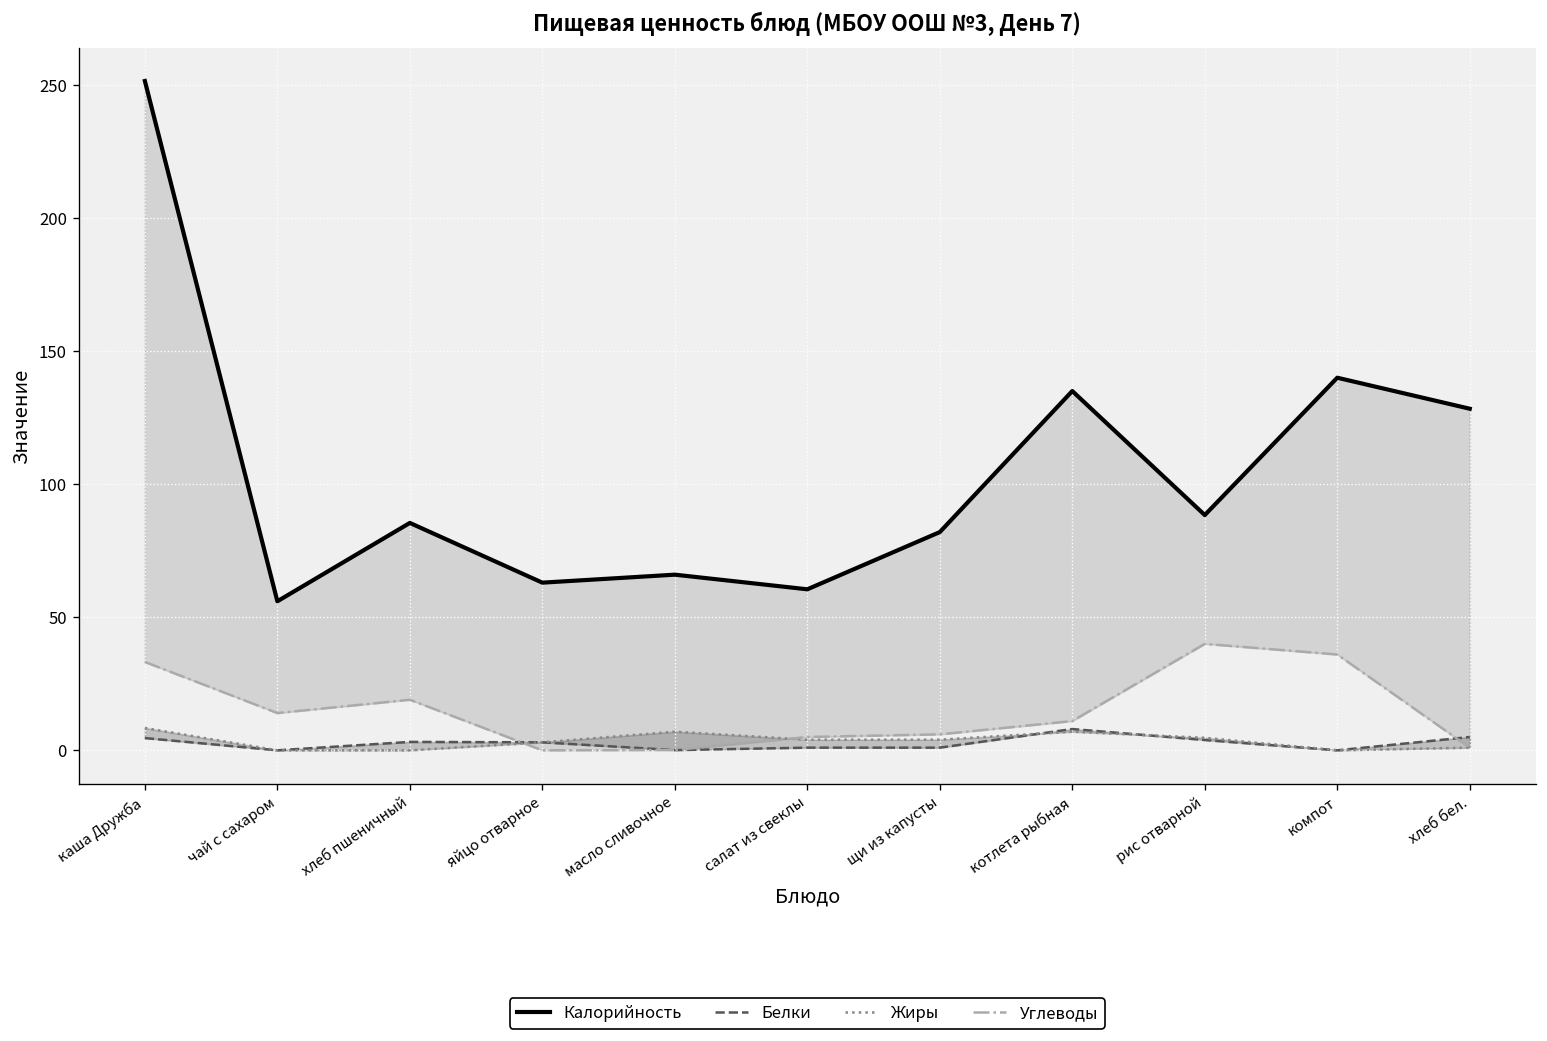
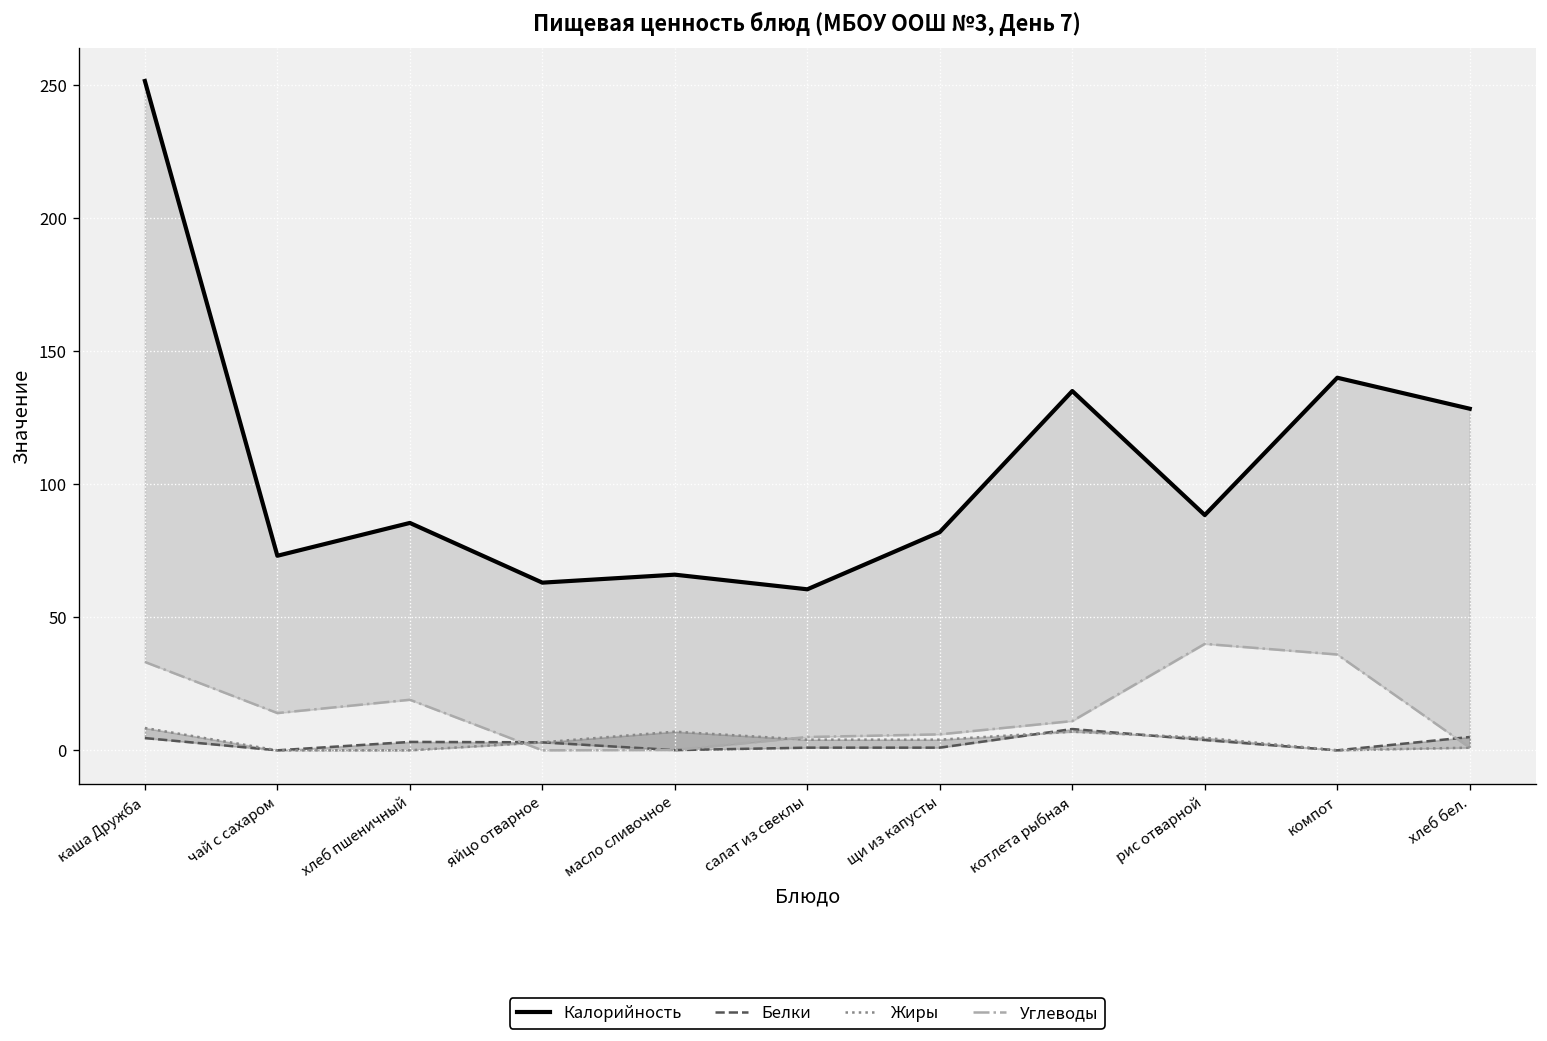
  {
    "Калорийность": {
      "каша Дружба": 252,
-     "чай с сахаром": 56,
+     "чай с сахаром": 73,
      "хлеб пшеничный": 85,
      "яйцо отварное": 63,
      "масло сливочное": 66,
      "салат из свеклы": 61,
      "щи из капусты": 82,
      "котлета рыбная": 135,
      "рис отварной": 88,
      "компот": 140,
      "хлеб бел.": 128
    }
  }
